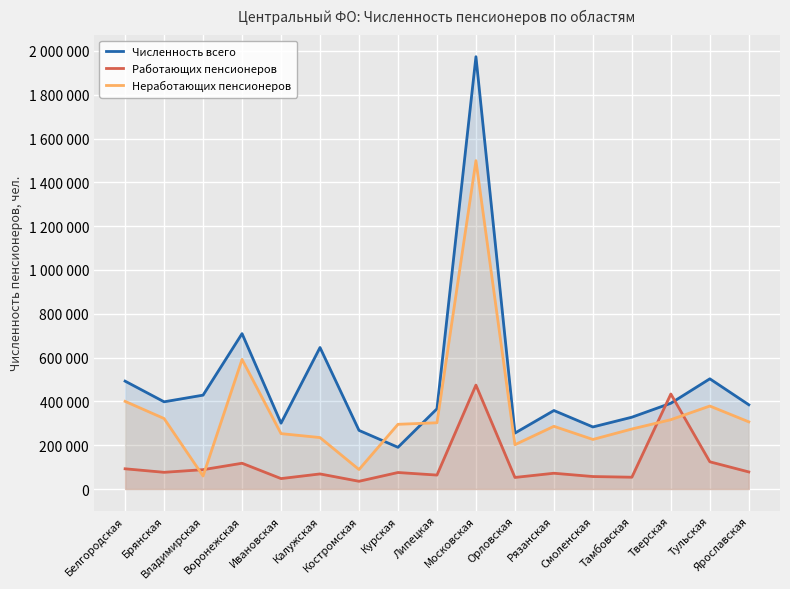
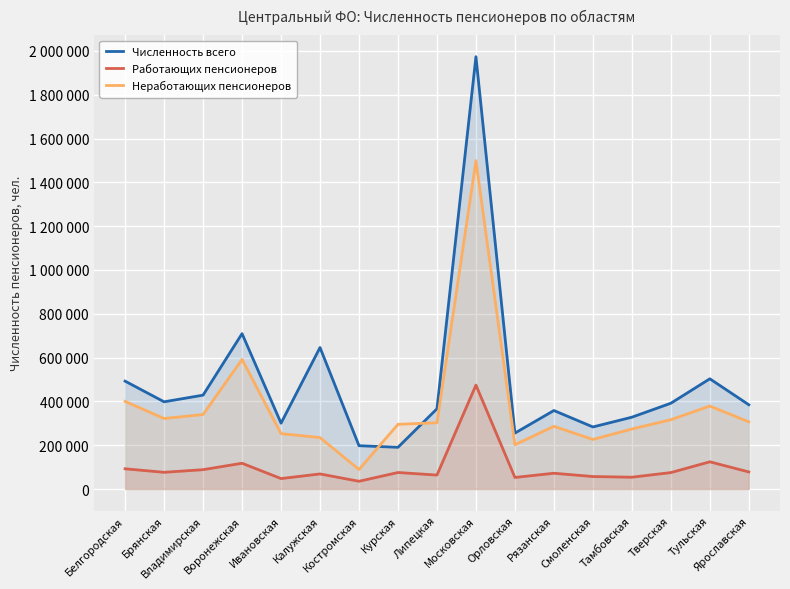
  {
    "Численность всего": {
      "Белгородская": 490000,
      "Брянская": 400000,
      "Владимирская": 430000,
      "Воронежская": 710000,
      "Ивановская": 300000,
      "Калужская": 650000,
-     "Костромская": 270000,
+     "Костромская": 200000,
      "Курская": 190000,
      "Липецкая": 370000,
      "Московская": 1970000,
      "Орловская": 260000,
      "Рязанская": 360000,
      "Смоленская": 280000,
      "Тамбовская": 330000,
      "Тверская": 390000,
      "Тульская": 500000,
      "Ярославская": 380000
    },
    "Работающих пенсионеров": {
      "Белгородская": 90000,
      "Брянская": 80000,
      "Владимирская": 90000,
      "Воронежская": 120000,
      "Ивановская": 50000,
      "Калужская": 70000,
      "Костромская": 40000,
      "Курская": 80000,
      "Липецкая": 60000,
      "Московская": 470000,
      "Орловская": 50000,
      "Рязанская": 70000,
      "Смоленская": 60000,
      "Тамбовская": 50000,
-     "Тверская": 430000,
+     "Тверская": 80000,
      "Тульская": 120000,
      "Ярославская": 80000
    },
    "Неработающих пенсионеров": {
      "Белгородская": 400000,
      "Брянская": 320000,
-     "Владимирская": 60000,
+     "Владимирская": 340000,
      "Воронежская": 590000,
      "Ивановская": 250000,
      "Калужская": 230000,
      "Костромская": 90000,
      "Курская": 300000,
      "Липецкая": 300000,
      "Московская": 1500000,
      "Орловская": 200000,
      "Рязанская": 290000,
      "Смоленская": 230000,
      "Тамбовская": 270000,
      "Тверская": 320000,
      "Тульская": 380000,
      "Ярославская": 310000
    }
  }
